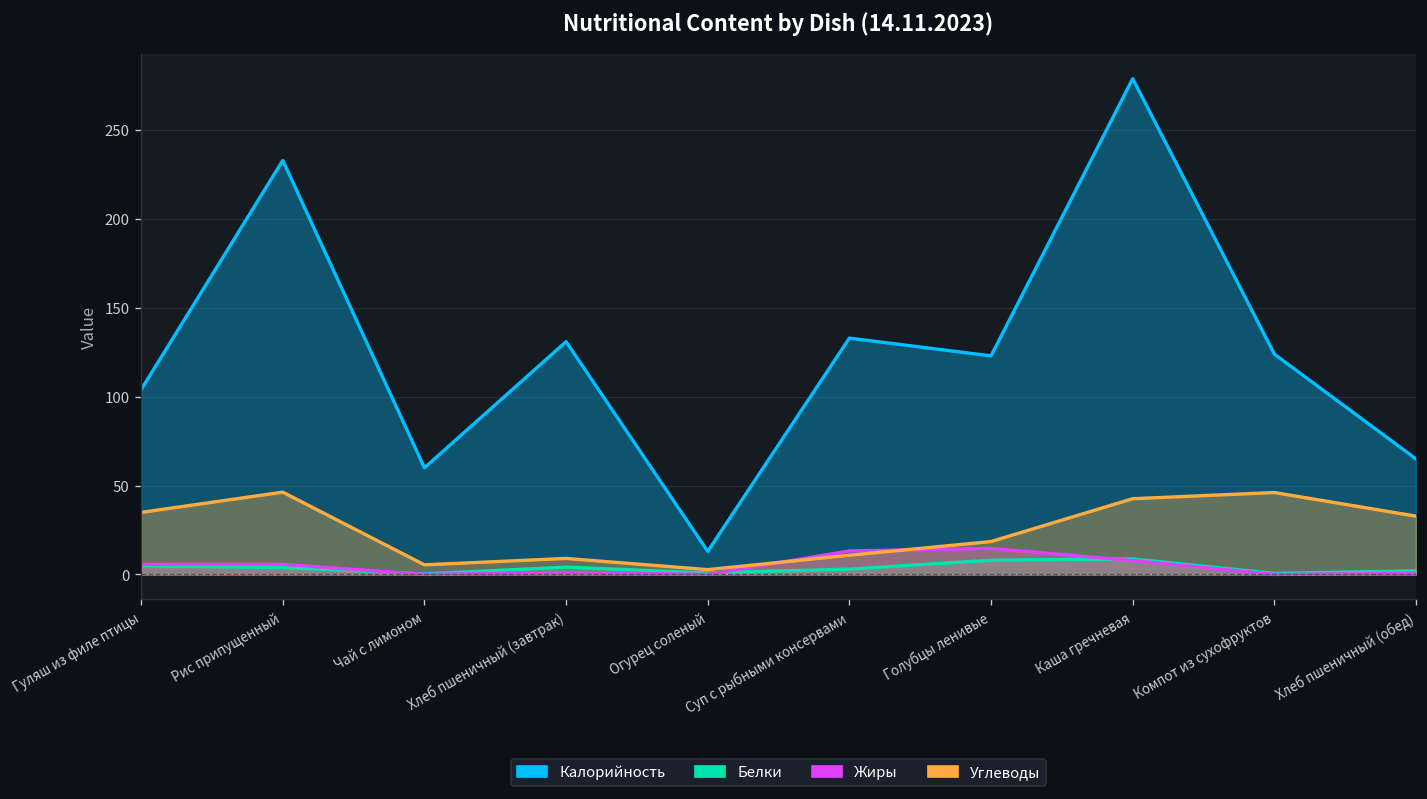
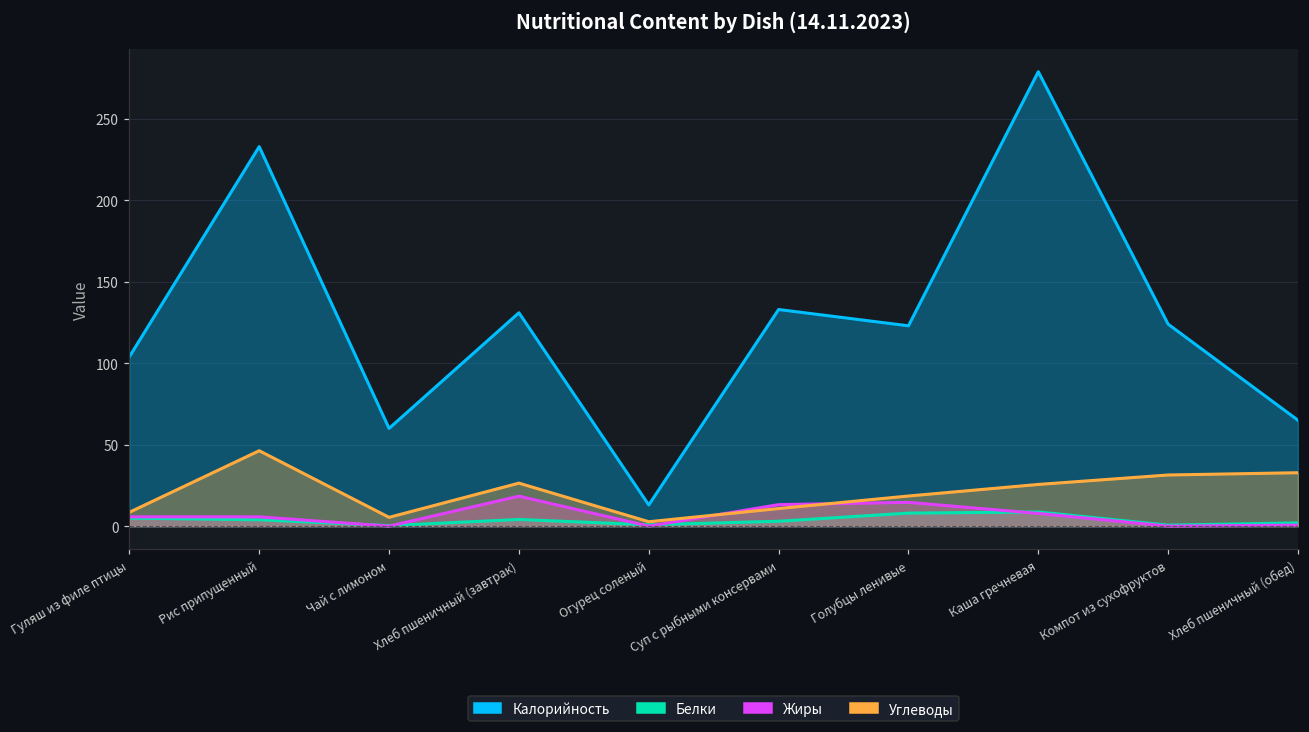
  {
    "Жиры": {
      "Рис припущенный": 6,
-     "Хлеб пшеничный (завтрак)": 1,
+     "Хлеб пшеничный (завтрак)": 18,
      "Суп с рыбными консервами": 13,
      "Голубцы ленивые": 15
    },
    "Углеводы": {
-     "Гуляш из филе птицы": 35,
+     "Гуляш из филе птицы": 9,
      "Рис припущенный": 46,
      "Чай с лимоном": 5,
-     "Хлеб пшеничный (завтрак)": 9,
+     "Хлеб пшеничный (завтрак)": 26,
      "Огурец соленый": 3,
      "Суп с рыбными консервами": 11,
      "Голубцы ленивые": 19,
-     "Каша гречневая": 43,
-     "Компот из сухофруктов": 46,
+     "Каша гречневая": 26,
+     "Компот из сухофруктов": 31,
      "Хлеб пшеничный (обед)": 33
    }
  }
